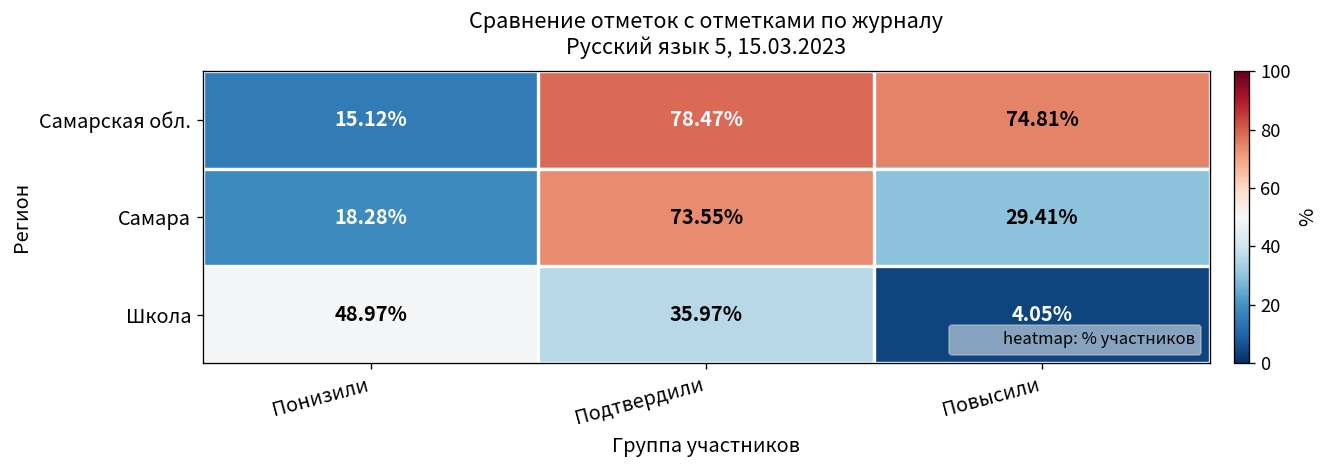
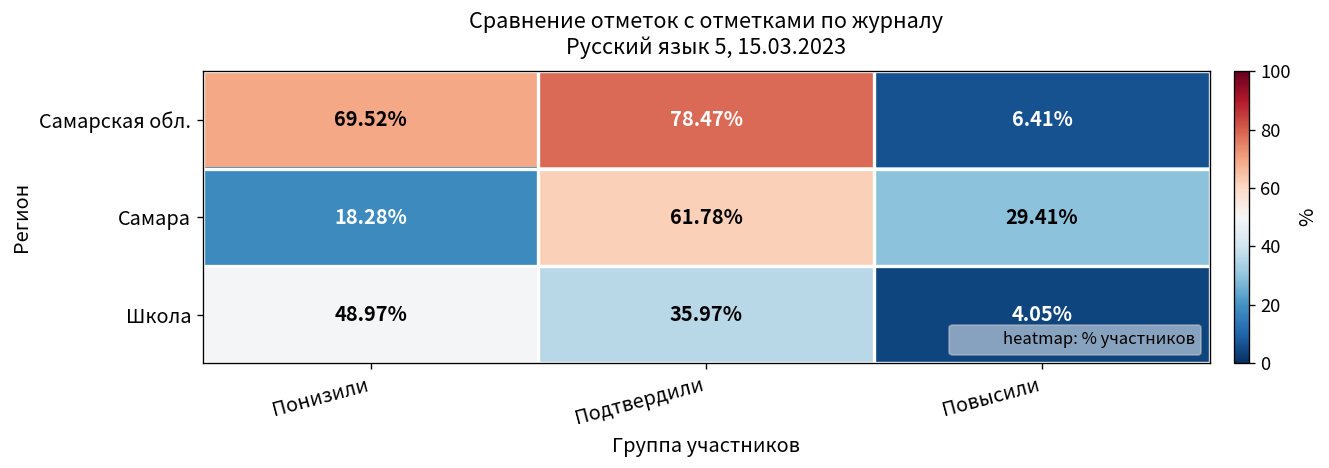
  {
    "Самарская обл.": {
-     "Понизили": "15.12%",
+     "Понизили": "69.52%",
      "Подтвердили": "78.47%",
-     "Повысили": "74.81%"
+     "Повысили": "6.41%"
    },
    "Самара": {
      "Понизили": "18.28%",
-     "Подтвердили": "73.55%",
+     "Подтвердили": "61.78%",
      "Повысили": "29.41%"
    },
    "Школа": {
      "Понизили": "48.97%",
      "Подтвердили": "35.97%"
    }
  }
